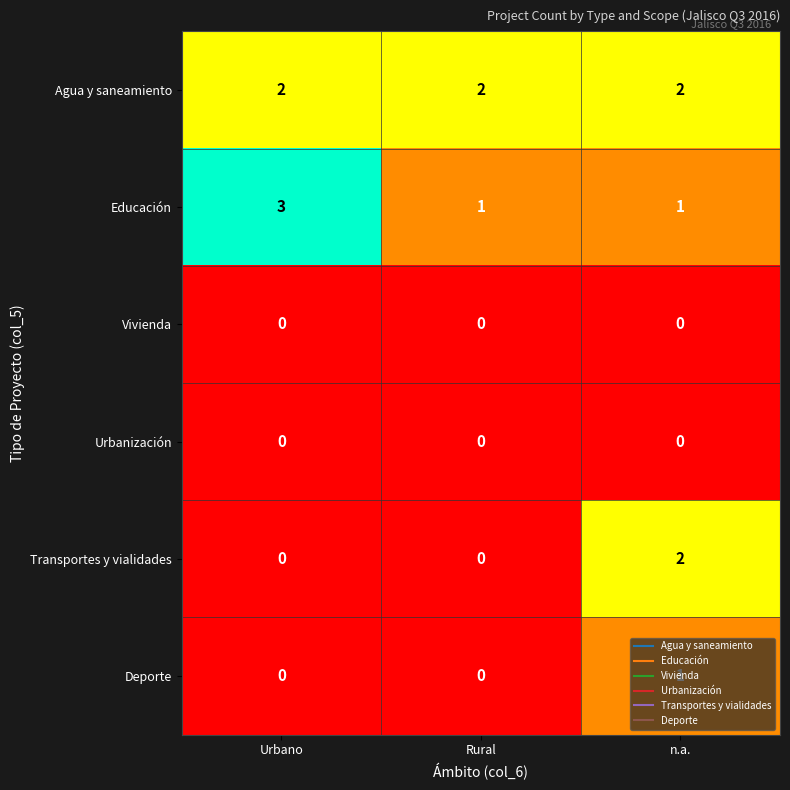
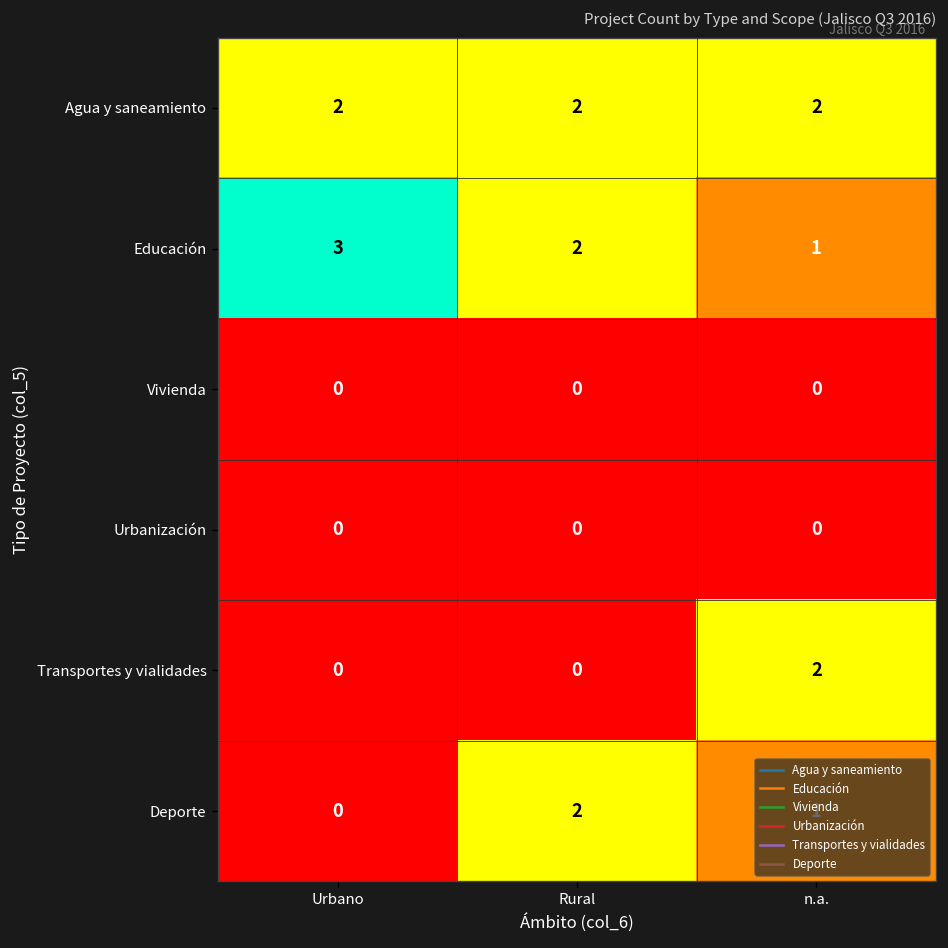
  {
    "Agua y saneamiento": {
      "Urbano": 2,
      "Rural": 2,
      "n.a.": 2
    },
    "Educación": {
      "Urbano": 3,
-     "Rural": 1,
+     "Rural": 2,
      "n.a.": 1
    },
    "Vivienda": {
      "Urbano": 0,
      "Rural": 0,
      "n.a.": 0
    },
    "Urbanización": {
      "Urbano": 0,
      "Rural": 0,
      "n.a.": 0
    },
    "Transportes y vialidades": {
      "Urbano": 0,
      "Rural": 0,
      "n.a.": 2
    },
    "Deporte": {
      "Urbano": 0,
-     "Rural": 0
+     "Rural": 2
    }
  }
